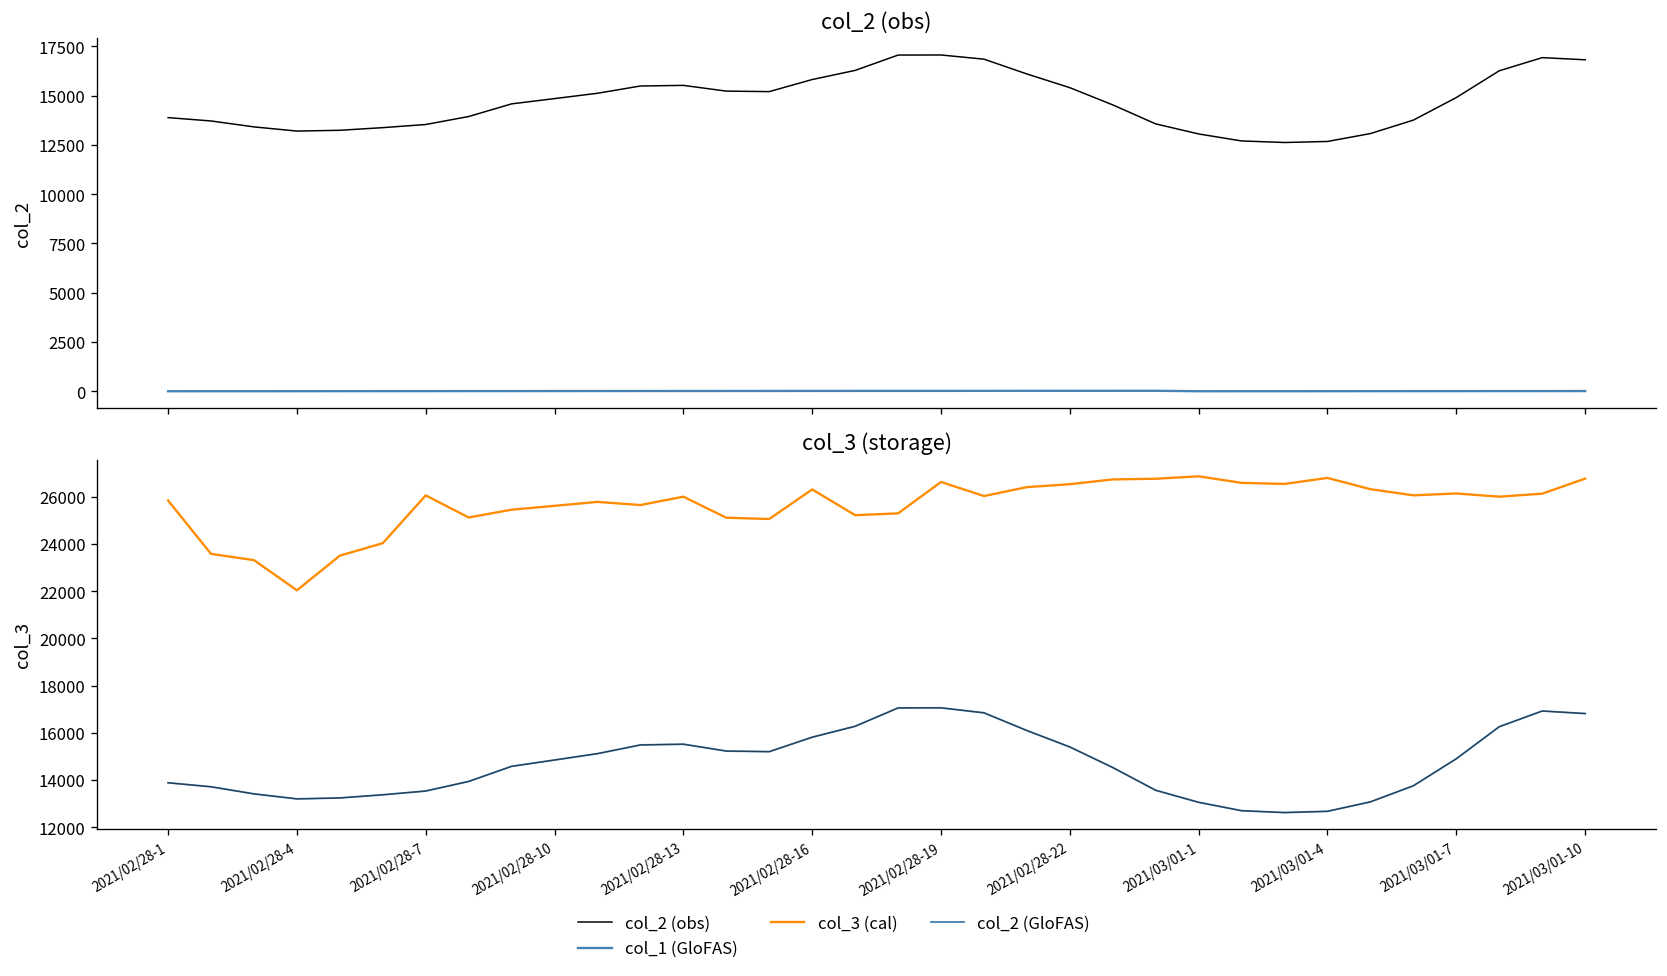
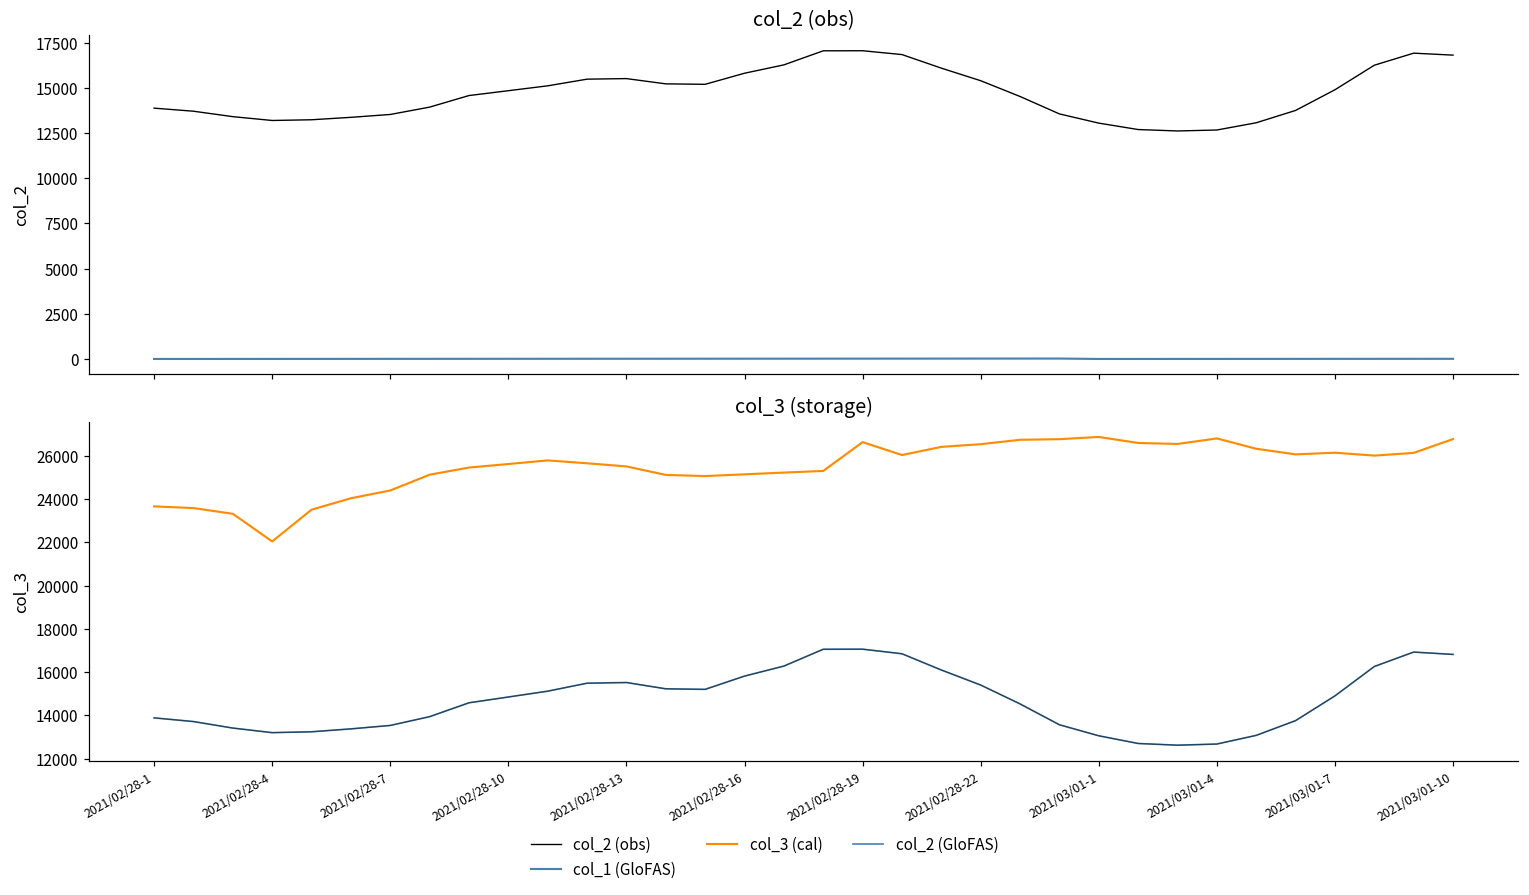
  {
    "col_3 (storage)": {
      "col_3 (cal)": {
-       "2021/02/28-1": 25800,
+       "2021/02/28-1": 23700,
        "2021/02/28-4": 22000,
-       "2021/02/28-7": 26100,
+       "2021/02/28-7": 24400,
        "2021/02/28-10": 25600,
-       "2021/02/28-13": 26000,
-       "2021/02/28-16": 26300,
+       "2021/02/28-13": 25500,
+       "2021/02/28-16": 25100,
        "2021/02/28-19": 26600,
        "2021/02/28-22": 26500,
        "2021/03/01-1": 26900,
        "2021/03/01-4": 26800,
        "2021/03/01-7": 26100,
        "2021/03/01-10": 26800
      },
      "col_2 (obs)": {
        "2021/02/28-1": 13900,
        "2021/02/28-4": 13200,
        "2021/02/28-7": 13500,
        "2021/02/28-10": 14800,
        "2021/02/28-13": 15500,
        "2021/02/28-16": 15800,
        "2021/02/28-19": 17100,
        "2021/02/28-22": 15400,
        "2021/03/01-1": 13100,
        "2021/03/01-4": 12700,
        "2021/03/01-7": 14900,
        "2021/03/01-10": 16800
      }
    }
  }
